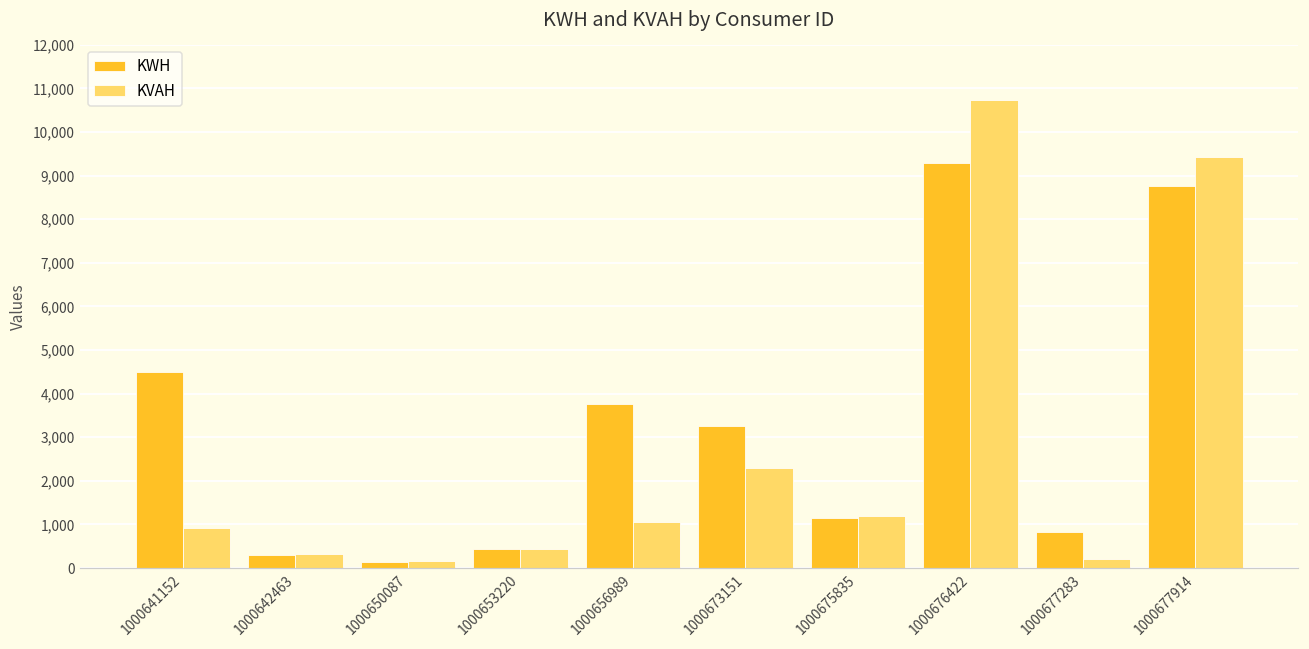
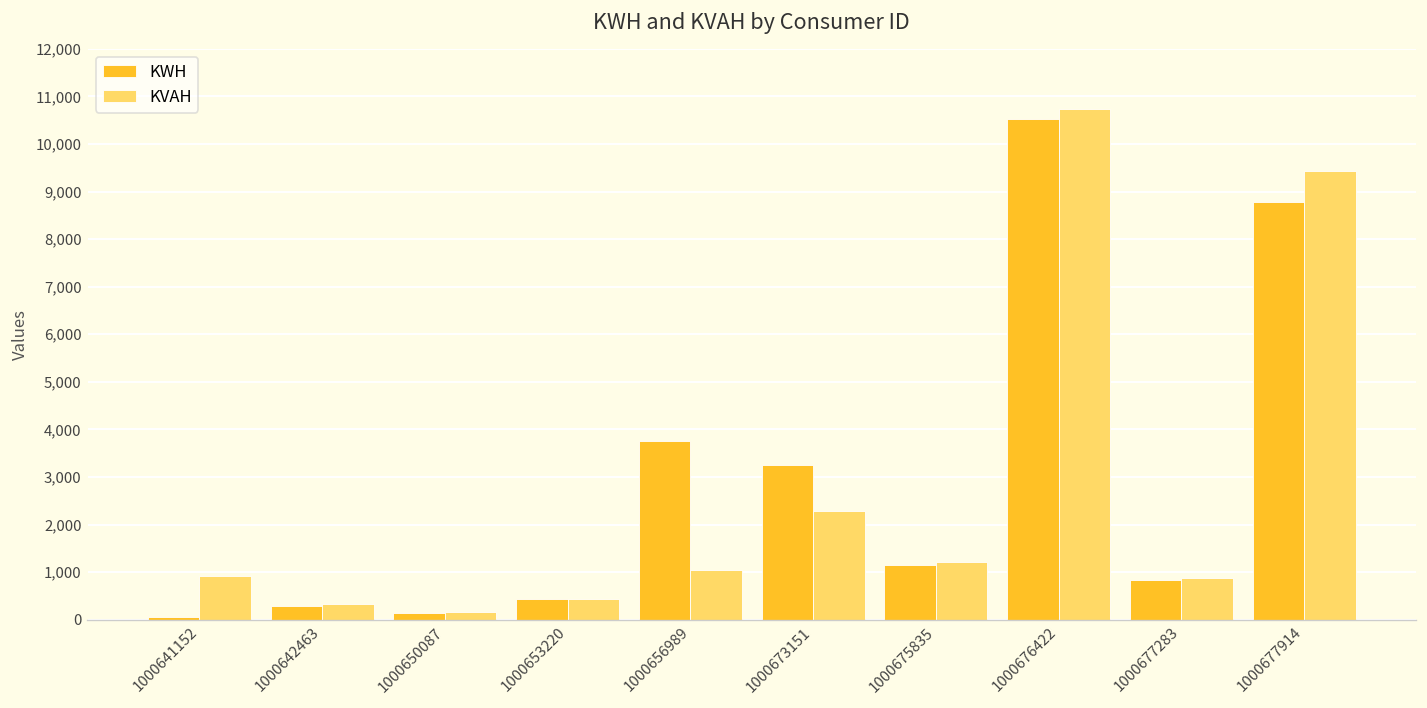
  {
    "KWH": {
-     "1000641152": "4,500",
+     "1000641152": "100",
      "1000642463": "300",
      "1000650087": "100",
      "1000653220": "400",
      "1000656989": "3,800",
      "1000673151": "3,300",
      "1000675835": "1,200",
-     "1000676422": "9,300",
+     "1000676422": "10,500",
      "1000677283": "800",
      "1000677914": "8,800"
    },
    "KVAH": {
      "1000641152": "900",
      "1000642463": "300",
      "1000650087": "200",
      "1000653220": "400",
      "1000656989": "1,000",
      "1000673151": "2,300",
      "1000675835": "1,200",
      "1000676422": "10,700",
-     "1000677283": "200",
+     "1000677283": "900",
      "1000677914": "9,400"
    }
  }
